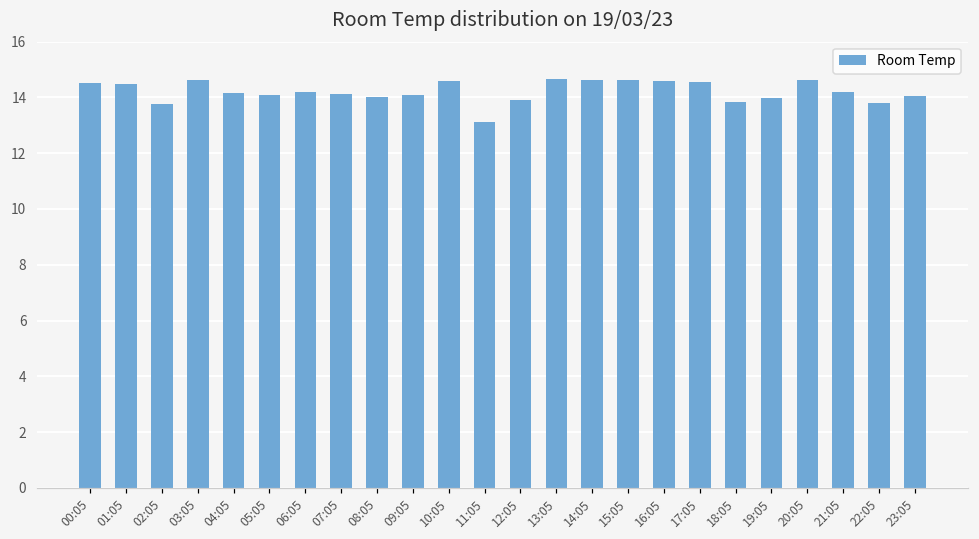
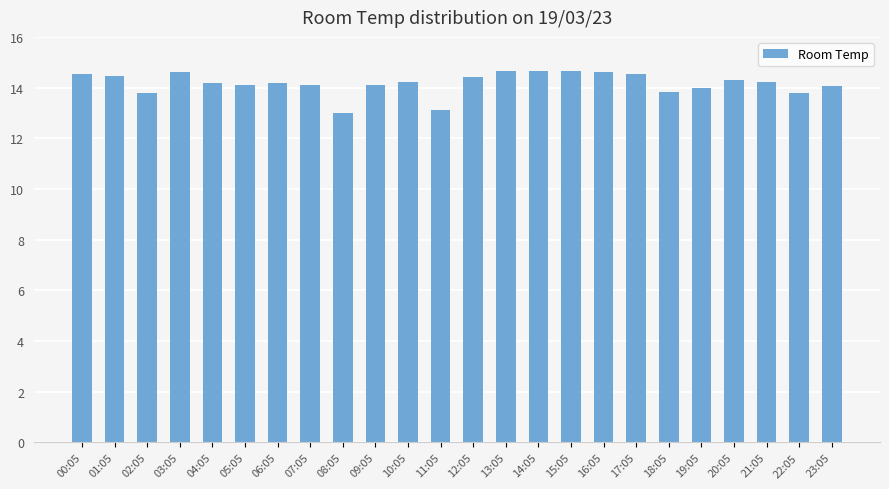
  {
    "00:05": 14.5,
    "01:05": 14.5,
    "02:05": 13.8,
    "03:05": 14.6,
    "04:05": 14.2,
    "05:05": 14.1,
    "06:05": 14.2,
    "07:05": 14.1,
-   "08:05": 14,
+   "08:05": 13,
    "09:05": 14.1,
-   "10:05": 14.6,
+   "10:05": 14.2,
    "11:05": 13.1,
-   "12:05": 13.9,
+   "12:05": 14.4,
    "13:05": 14.7,
    "14:05": 14.6,
    "15:05": 14.6,
    "16:05": 14.6,
    "17:05": 14.6,
    "18:05": 13.8,
    "19:05": 14.0,
-   "20:05": 14.6,
+   "20:05": 14.3,
    "21:05": 14.2,
    "22:05": 13.8,
    "23:05": 14.1
  }
